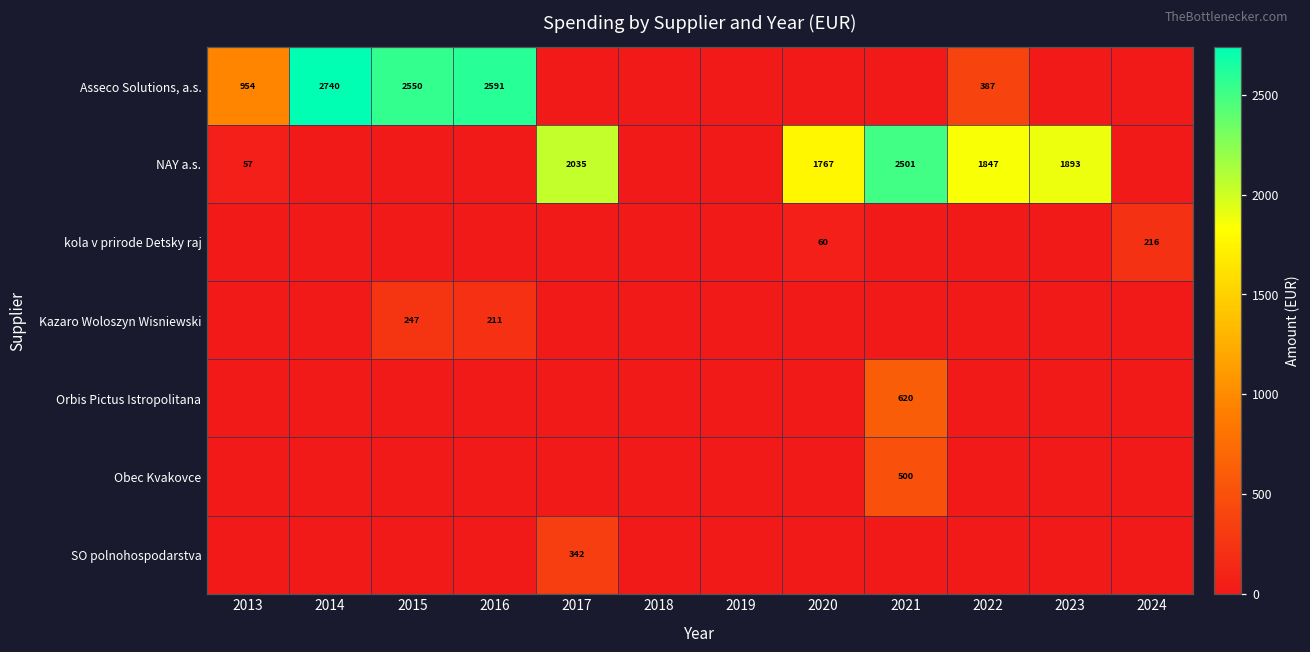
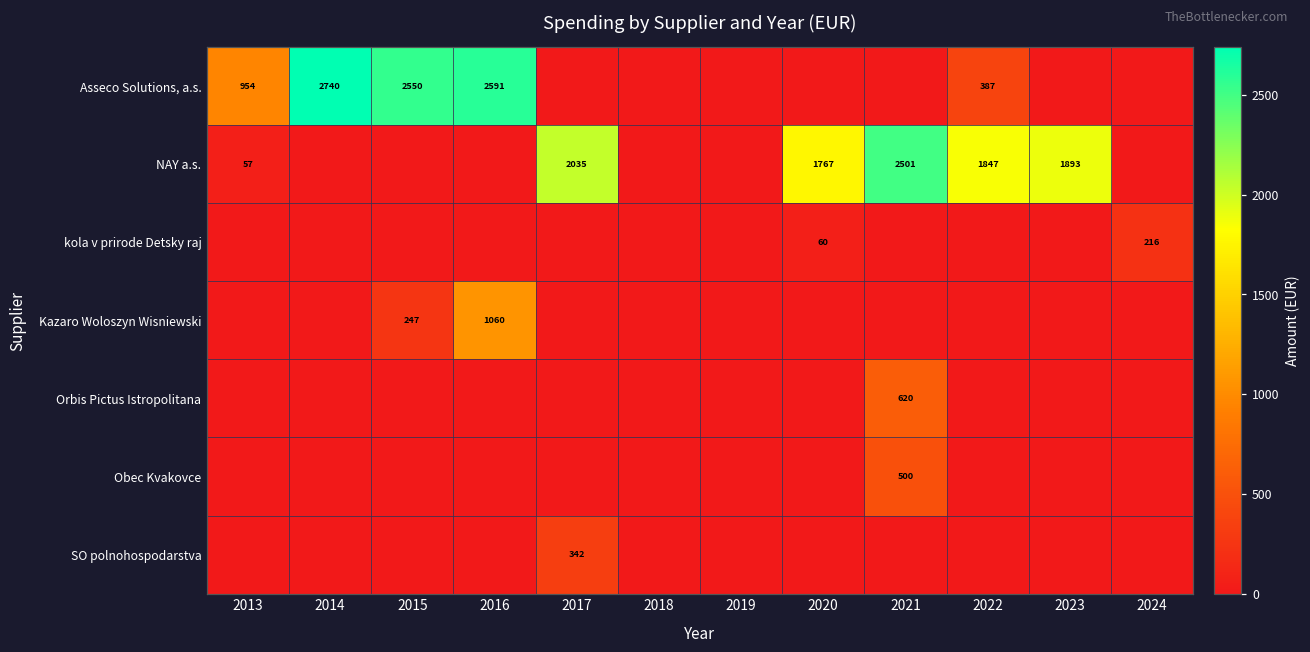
  {
    "Asseco Solutions, a.s.": {
      "2013": 954,
      "2014": 2740,
      "2015": 2550,
      "2016": 2591,
      "2022": 387
    },
    "NAY a.s.": {
      "2013": 57,
      "2017": 2035,
      "2020": 1767,
      "2021": 2501,
      "2022": 1847,
      "2023": 1893
    },
    "kola v prirode Detsky raj": {
      "2020": 60,
      "2024": 216
    },
    "Kazaro Woloszyn Wisniewski": {
      "2015": 247,
-     "2016": 211
+     "2016": 1060
    },
    "Orbis Pictus Istropolitana": {
      "2021": 620
    },
    "Obec Kvakovce": {
      "2021": 500
    },
    "SO polnohospodarstva": {
      "2017": 342
    }
  }
